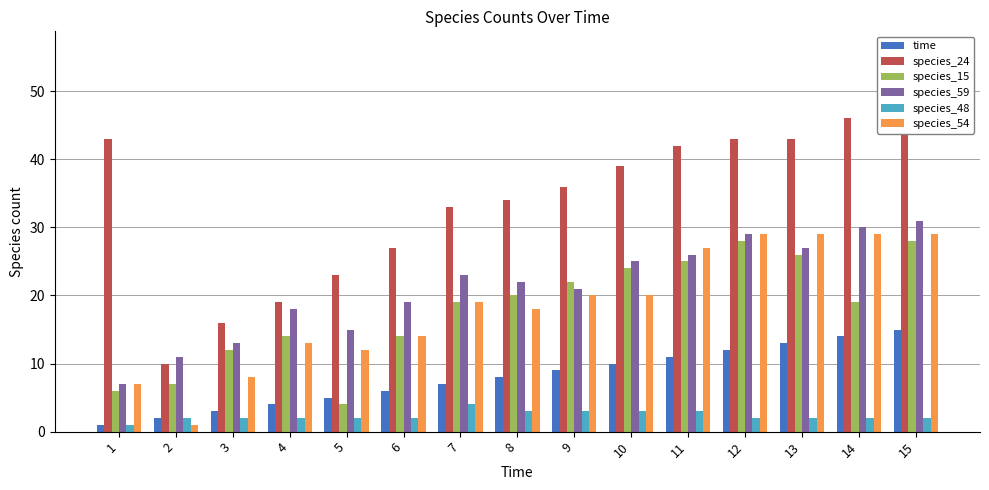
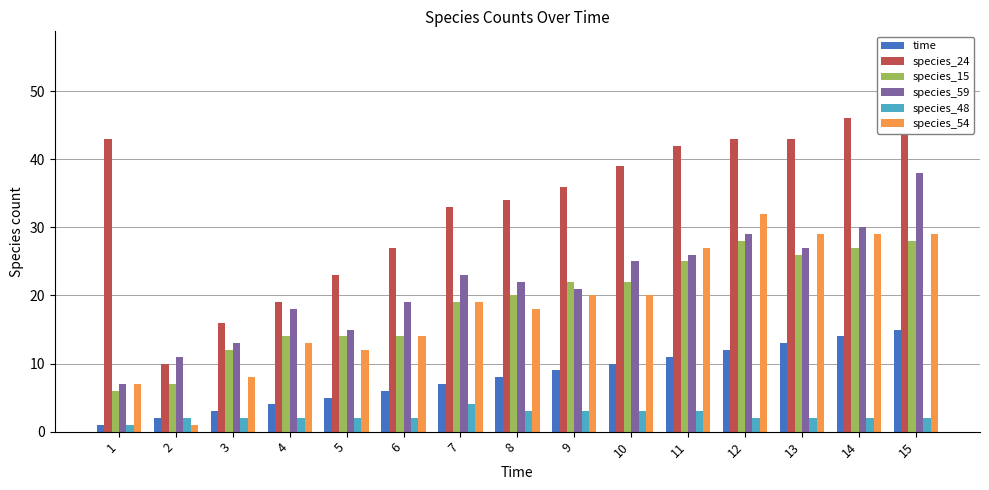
  {
    "species_24": {
      "1": 43,
      "2": 10,
      "3": 16,
      "4": 19,
      "5": 23,
      "6": 27,
      "7": 33,
      "8": 34,
      "9": 36,
      "10": 39,
      "11": 42,
      "12": 43,
      "13": 43,
      "14": 46
    },
    "species_15": {
      "1": 6,
      "2": 7,
      "3": 12,
      "4": 14,
-     "5": 4,
+     "5": 14,
      "6": 14,
      "7": 19,
      "8": 20,
      "9": 22,
-     "10": 24,
+     "10": 22,
      "11": 25,
      "12": 28,
      "13": 26,
-     "14": 19,
+     "14": 27,
      "15": 28
    },
    "species_59": {
      "1": 7,
      "2": 11,
      "3": 13,
      "4": 18,
      "5": 15,
      "6": 19,
      "7": 23,
      "8": 22,
      "9": 21,
      "10": 25,
      "11": 26,
      "12": 29,
      "13": 27,
      "14": 30,
-     "15": 31
+     "15": 38
    },
    "species_54": {
      "1": 7,
      "2": 1,
      "3": 8,
      "4": 13,
      "5": 12,
      "6": 14,
      "7": 19,
      "8": 18,
      "9": 20,
      "10": 20,
      "11": 27,
-     "12": 29,
+     "12": 32,
      "13": 29,
      "14": 29,
      "15": 29
    }
  }
